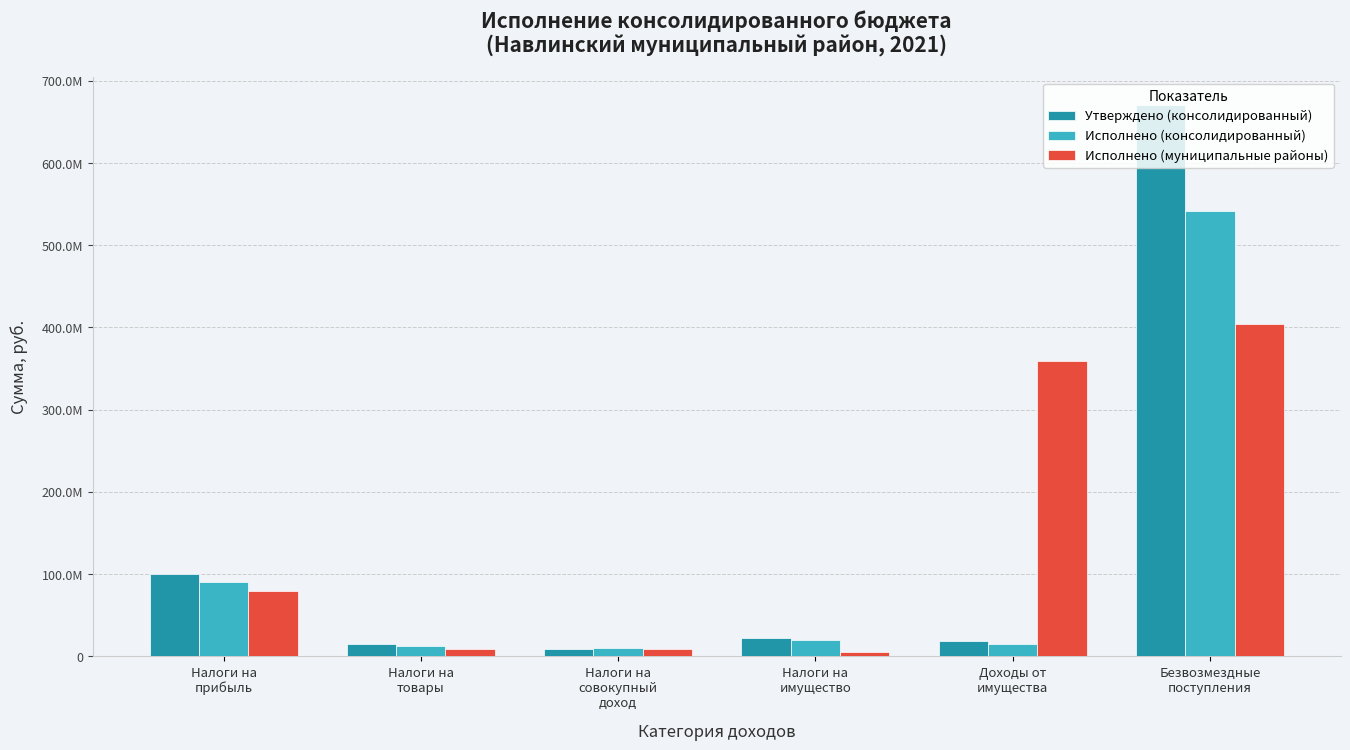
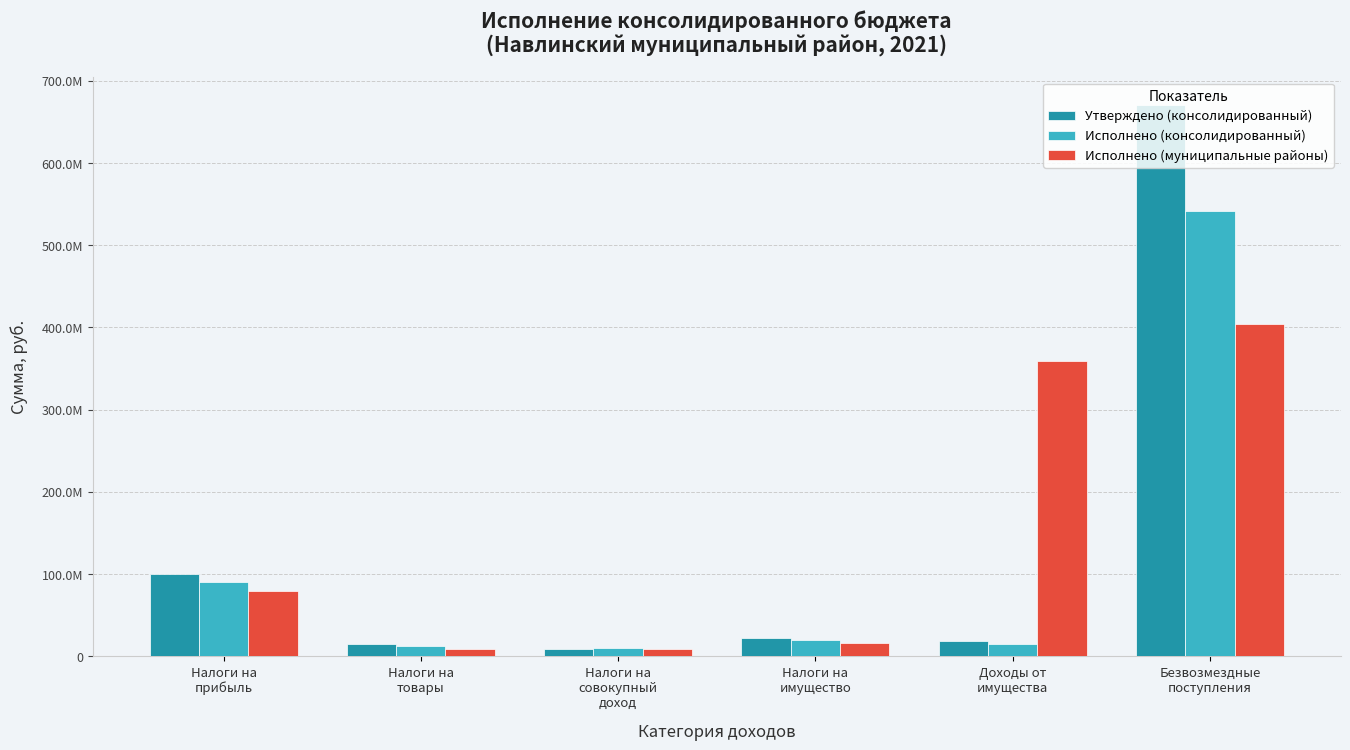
  {
    "Исполнено (муниципальные районы)": {
      "Налоги на прибыль": 80000000,
      "Налоги на товары": 10000000,
      "Налоги на совокупный доход": 10000000,
-     "Налоги на имущество": 10000000,
+     "Налоги на имущество": 20000000,
      "Доходы от имущества": 360000000,
      "Безвозмездные поступления": 400000000
    }
  }
